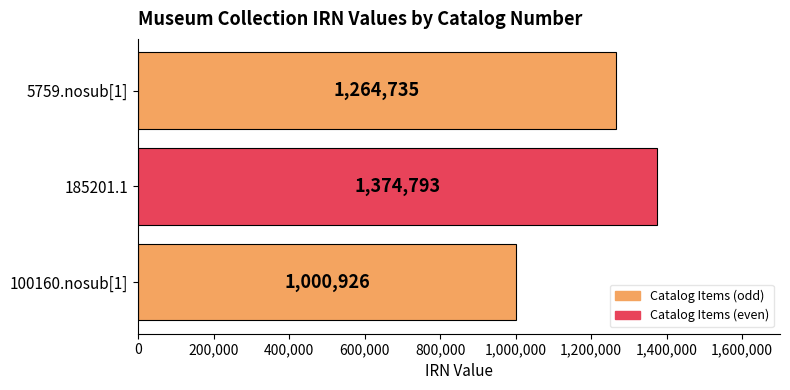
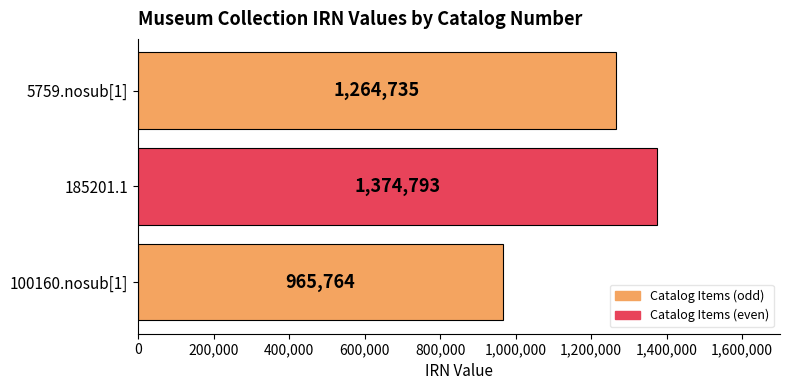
  {
    "5759.nosub[1]": "1,264,735",
    "185201.1": "1,374,793",
-   "100160.nosub[1]": "1,000,926"
+   "100160.nosub[1]": "965,764"
  }
